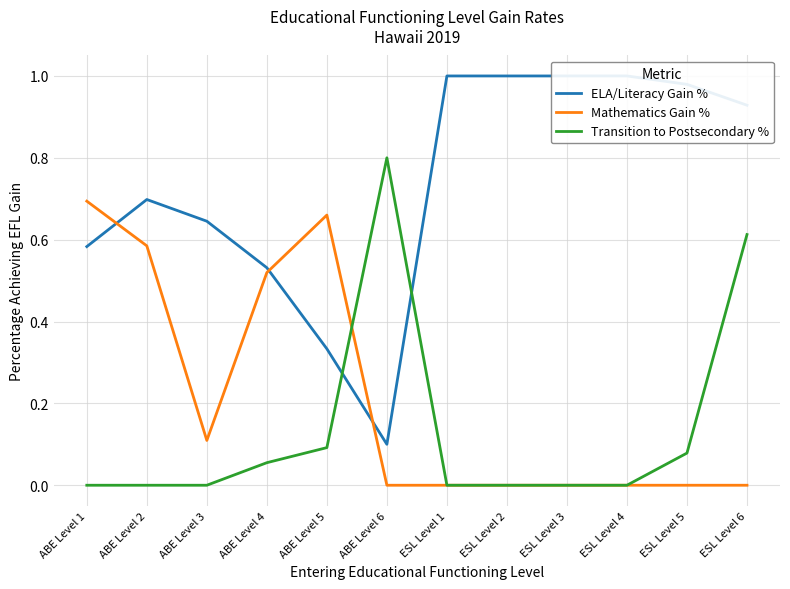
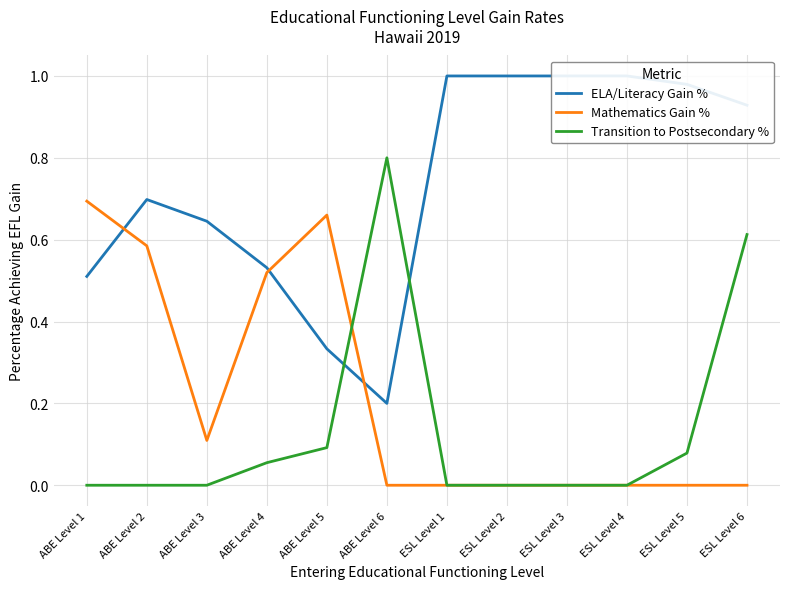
  {
    "ELA/Literacy Gain %": {
-     "ABE Level 1": 0.58,
+     "ABE Level 1": 0.51,
      "ABE Level 2": 0.70,
      "ABE Level 3": 0.65,
      "ABE Level 4": 0.53,
      "ABE Level 5": 0.33,
-     "ABE Level 6": 0.1,
+     "ABE Level 6": 0.2,
      "ESL Level 1": 1.00,
      "ESL Level 2": 1.00
    },
    "Mathematics Gain %": {
      "ABE Level 1": 0.69,
      "ABE Level 2": 0.58,
      "ABE Level 3": 0.11,
      "ABE Level 4": 0.52,
      "ABE Level 5": 0.66,
      "ABE Level 6": 0.00,
      "ESL Level 5": 0.00,
      "ESL Level 6": 0.00
    },
    "Transition to Postsecondary %": {
      "ABE Level 1": 0.00,
      "ABE Level 2": 0.00,
      "ABE Level 3": 0.00,
      "ABE Level 4": 0.06,
      "ABE Level 5": 0.09,
      "ABE Level 6": 0.80,
      "ESL Level 5": 0.08,
      "ESL Level 6": 0.61
    }
  }
